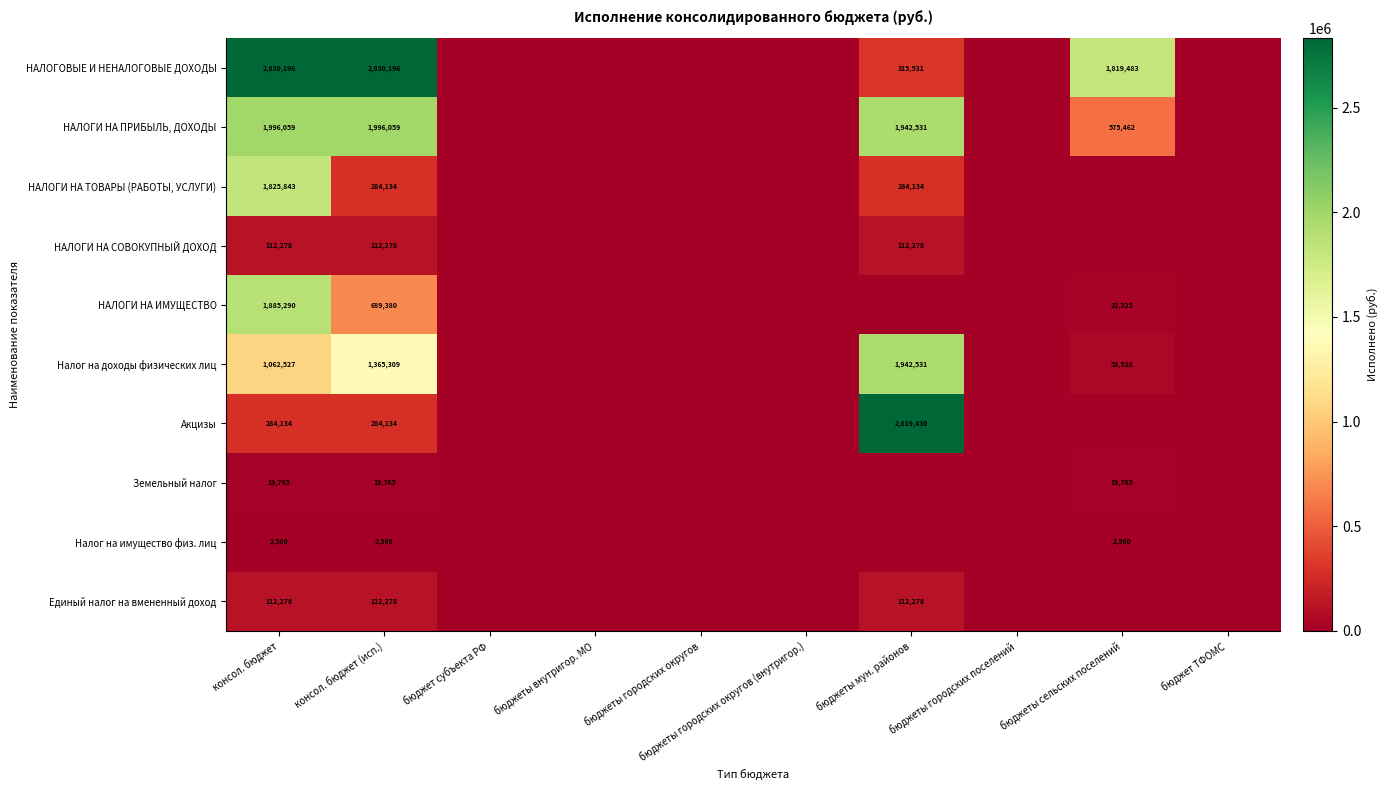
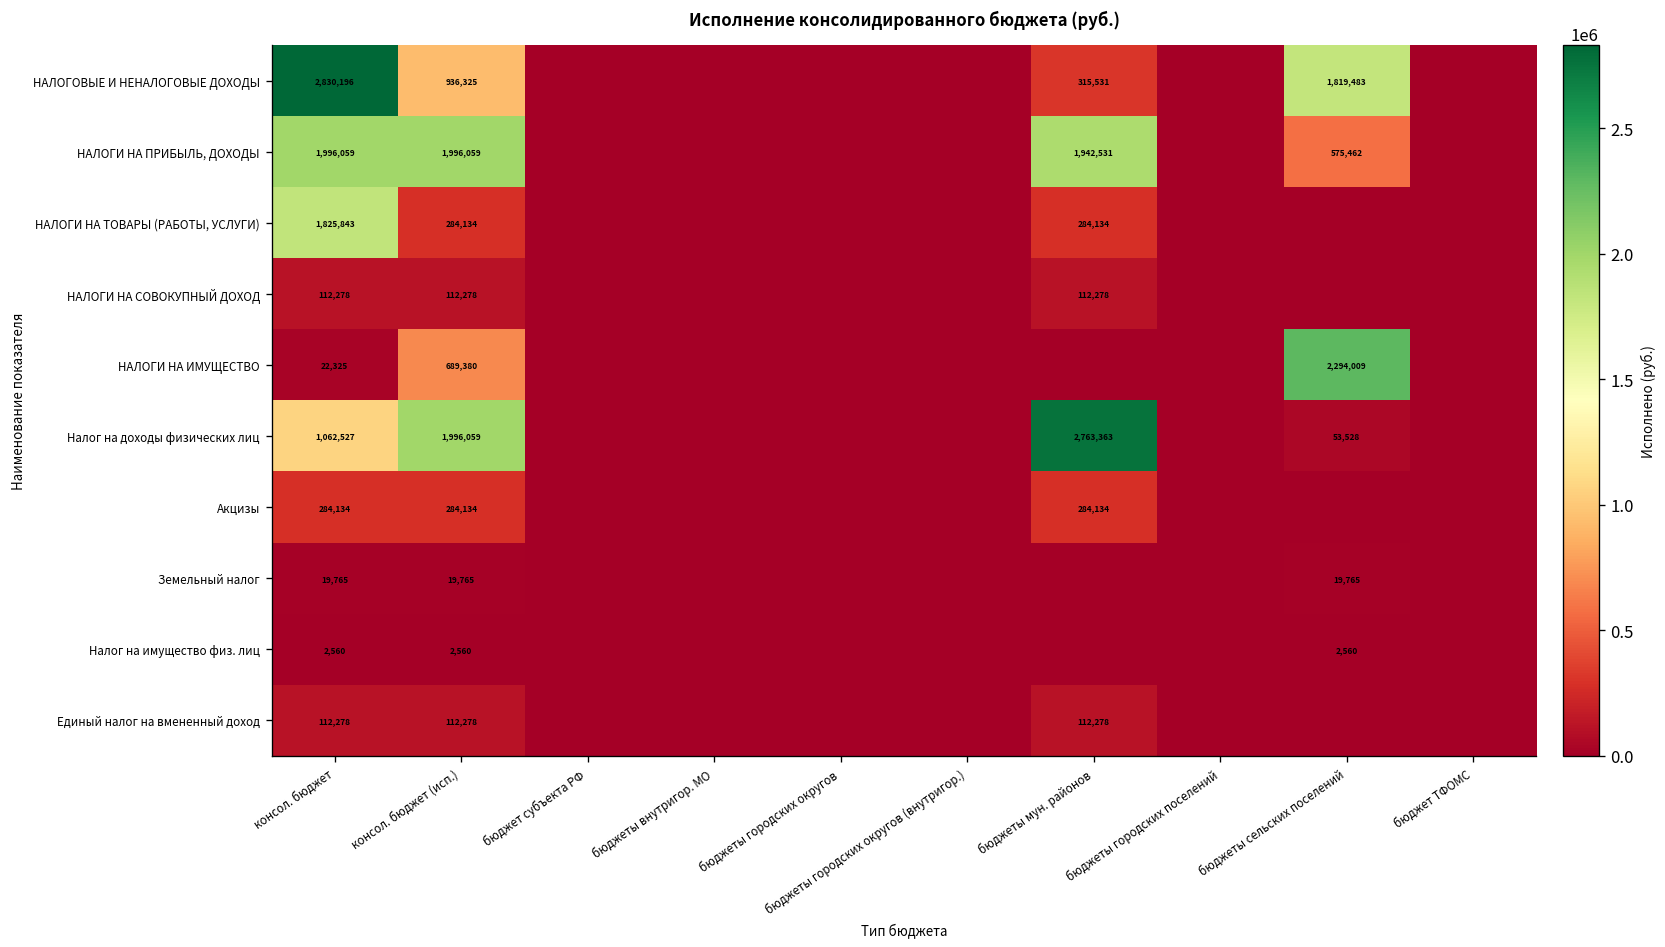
  {
    "НАЛОГОВЫЕ И НЕНАЛОГОВЫЕ ДОХОДЫ": {
      "консол. бюджет": "2,830,196",
-     "консол. бюджет (исп.)": "2,830,196",
+     "консол. бюджет (исп.)": "936,325",
      "бюджеты мун. районов": "315,531",
      "бюджеты сельских поселений": "1,819,483"
    },
    "НАЛОГИ НА ПРИБЫЛЬ, ДОХОДЫ": {
      "консол. бюджет": "1,996,059",
      "консол. бюджет (исп.)": "1,996,059",
      "бюджеты мун. районов": "1,942,531",
      "бюджеты сельских поселений": "575,462"
    },
    "НАЛОГИ НА ТОВАРЫ (РАБОТЫ, УСЛУГИ)": {
      "консол. бюджет": "1,825,843",
      "консол. бюджет (исп.)": "284,134",
      "бюджеты мун. районов": "284,134"
    },
    "НАЛОГИ НА СОВОКУПНЫЙ ДОХОД": {
      "консол. бюджет": "112,278",
      "консол. бюджет (исп.)": "112,278",
      "бюджеты мун. районов": "112,278"
    },
    "НАЛОГИ НА ИМУЩЕСТВО": {
-     "консол. бюджет": "1,885,290",
+     "консол. бюджет": "22,325",
      "консол. бюджет (исп.)": "689,380",
-     "бюджеты сельских поселений": "22,325"
+     "бюджеты сельских поселений": "2,294,009"
    },
    "Налог на доходы физических лиц": {
      "консол. бюджет": "1,062,527",
-     "консол. бюджет (исп.)": "1,365,309",
-     "бюджеты мун. районов": "1,942,531",
+     "консол. бюджет (исп.)": "1,996,059",
+     "бюджеты мун. районов": "2,763,363",
      "бюджеты сельских поселений": "53,528"
    },
    "Акцизы": {
      "консол. бюджет": "284,134",
      "консол. бюджет (исп.)": "284,134",
-     "бюджеты мун. районов": "2,819,430"
+     "бюджеты мун. районов": "284,134"
    },
    "Земельный налог": {
      "консол. бюджет": "19,765",
      "консол. бюджет (исп.)": "19,765",
      "бюджеты сельских поселений": "19,765"
    },
    "Налог на имущество физ. лиц": {
      "консол. бюджет": "2,560",
      "консол. бюджет (исп.)": "2,560",
      "бюджеты сельских поселений": "2,560"
    },
    "Единый налог на вмененный доход": {
      "консол. бюджет": "112,278",
      "консол. бюджет (исп.)": "112,278",
      "бюджеты мун. районов": "112,278"
    }
  }
